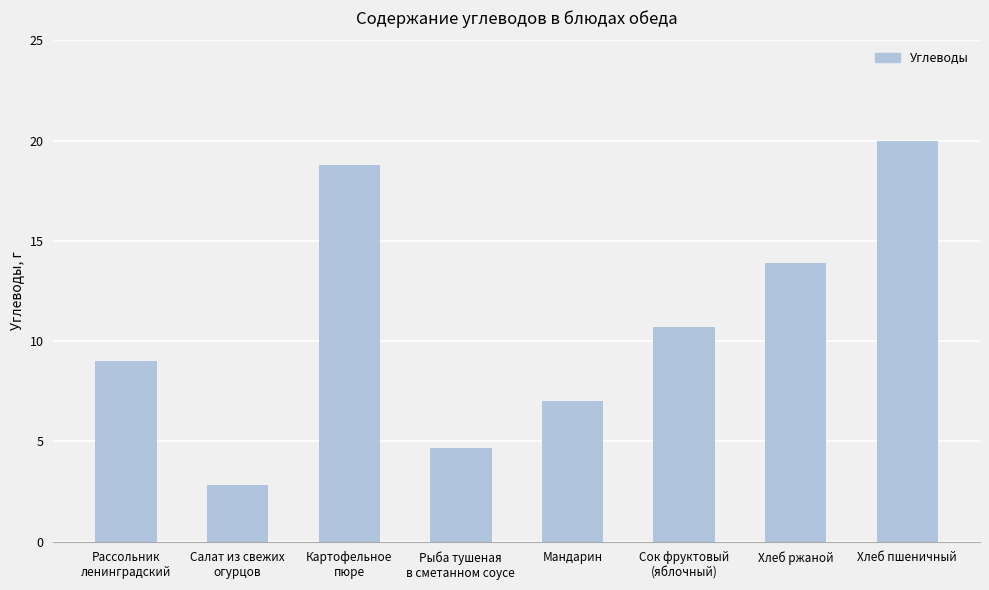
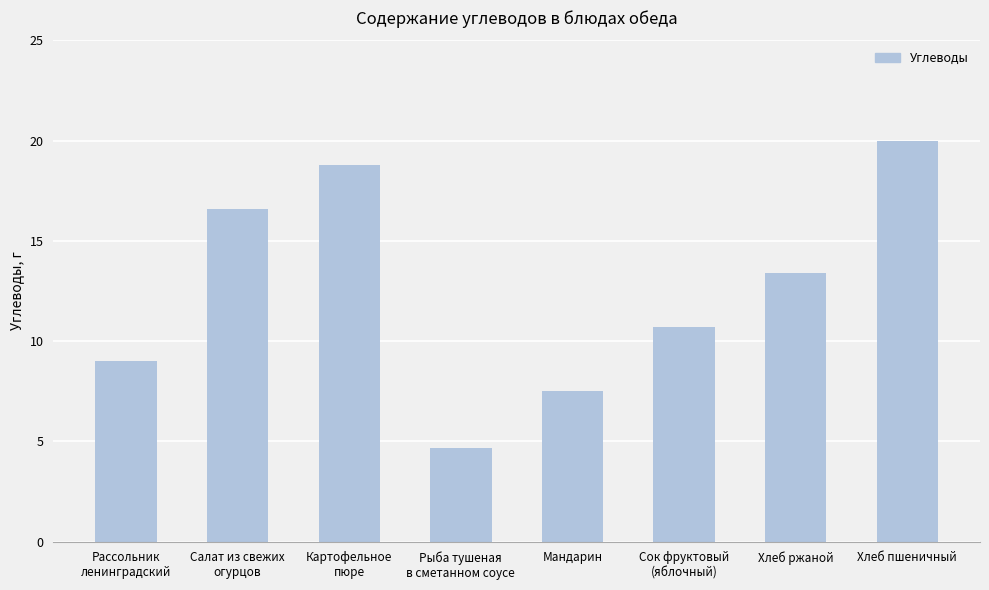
  {
    "Рассольник ленинградский": 9.0,
-   "Салат из свежих огурцов": 2.8,
+   "Салат из свежих огурцов": 16.6,
    "Картофельное пюре": 18.8,
    "Рыба тушеная в сметанном соусе": 4.7,
-   "Мандарин": 7.0,
+   "Мандарин": 7.5,
    "Сок фруктовый (яблочный)": 10.7,
-   "Хлеб ржаной": 13.9,
+   "Хлеб ржаной": 13.4,
    "Хлеб пшеничный": 20.0
  }
